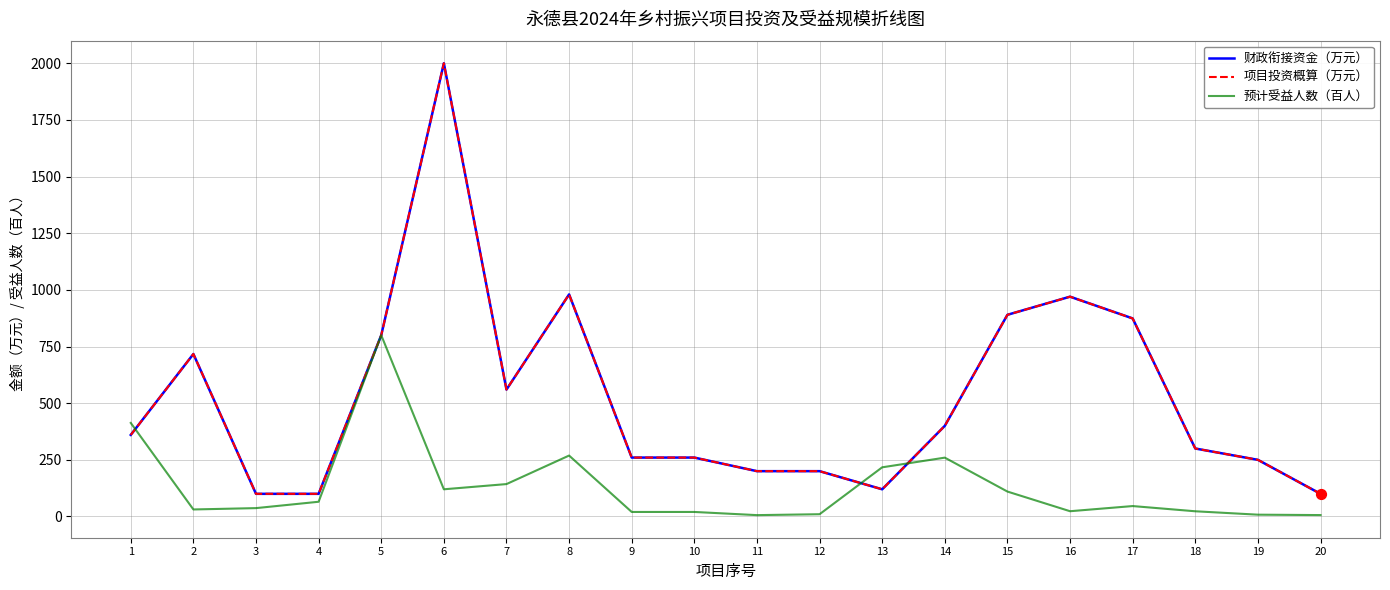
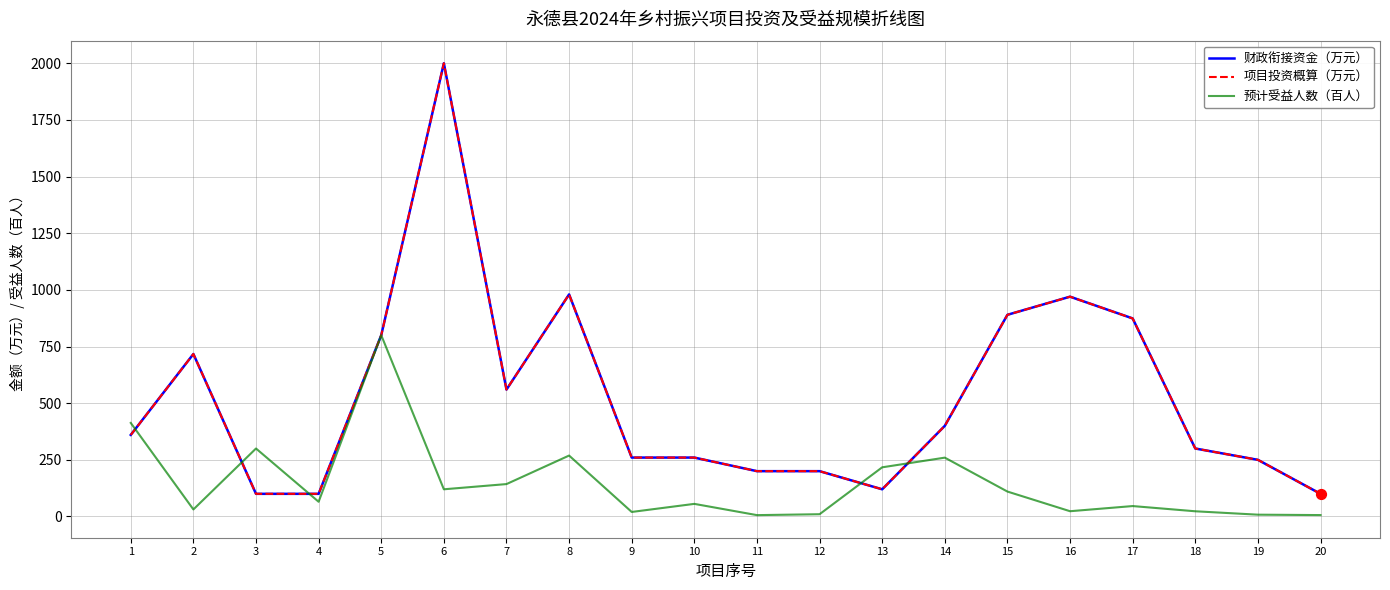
  {
    "预计受益人数（百人）": {
      "1": 410,
      "2": 30,
-     "3": 40,
+     "3": 300,
      "4": 70,
      "6": 120,
      "7": 140,
      "8": 270,
      "9": 20,
-     "10": 20,
+     "10": 60,
      "11": 10,
      "12": 10,
      "13": 220,
      "14": 260,
      "15": 110,
      "16": 20,
      "17": 50,
      "18": 20,
      "19": 10,
      "20": 10
    }
  }
